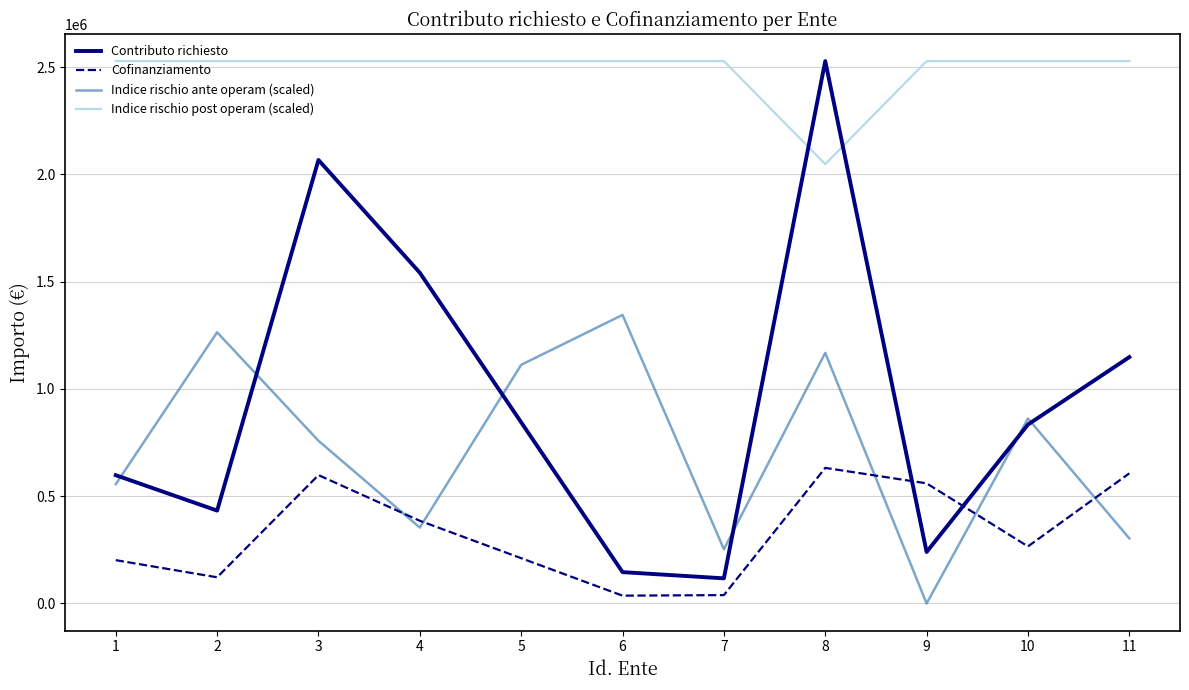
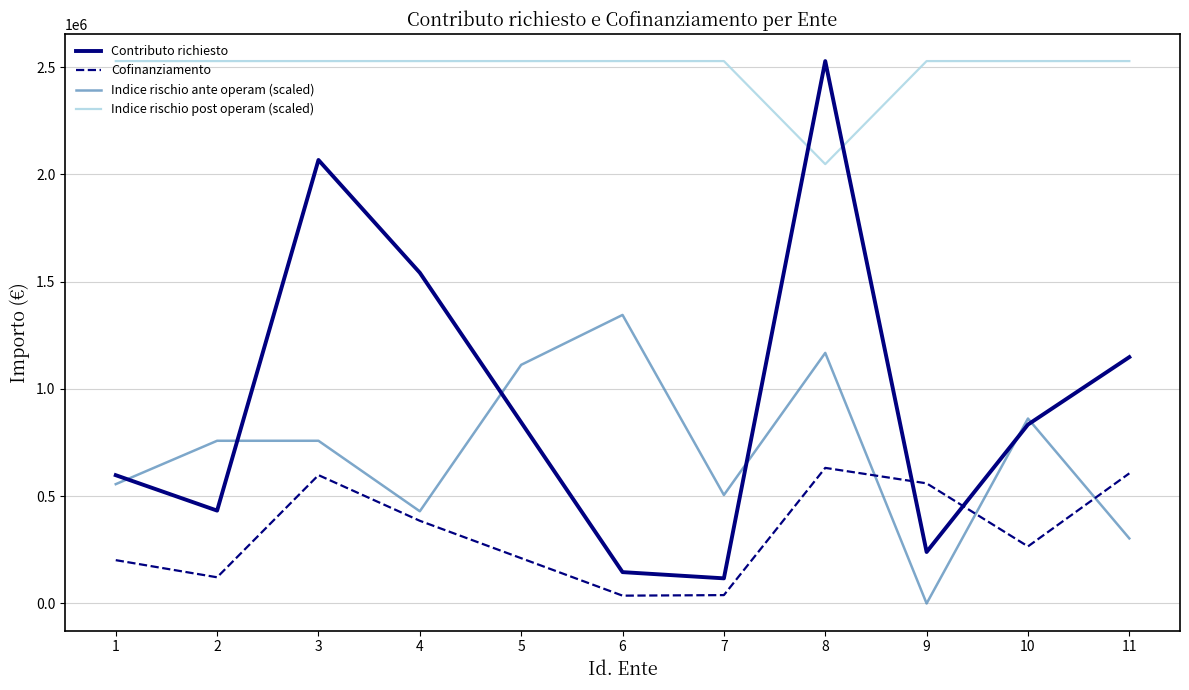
  {
    "Indice rischio ante operam (scaled)": {
      "1": 560000,
-     "2": 1260000,
+     "2": 760000,
      "3": 760000,
-     "4": 350000,
+     "4": 430000,
      "5": 1110000,
      "6": 1340000,
-     "7": 250000,
+     "7": 510000,
      "8": 1170000,
      "9": 0,
      "10": 860000,
      "11": 300000
    },
    "Indice rischio post operam (scaled)": {
      "1": 2530000,
      "2": 2530000,
      "3": 2530000,
      "4": 2530000,
      "5": 2530000,
      "6": 2530000,
      "7": 2530000,
      "8": 2050000,
      "9": 2530000,
      "10": 2530000,
      "11": 2530000
    }
  }
